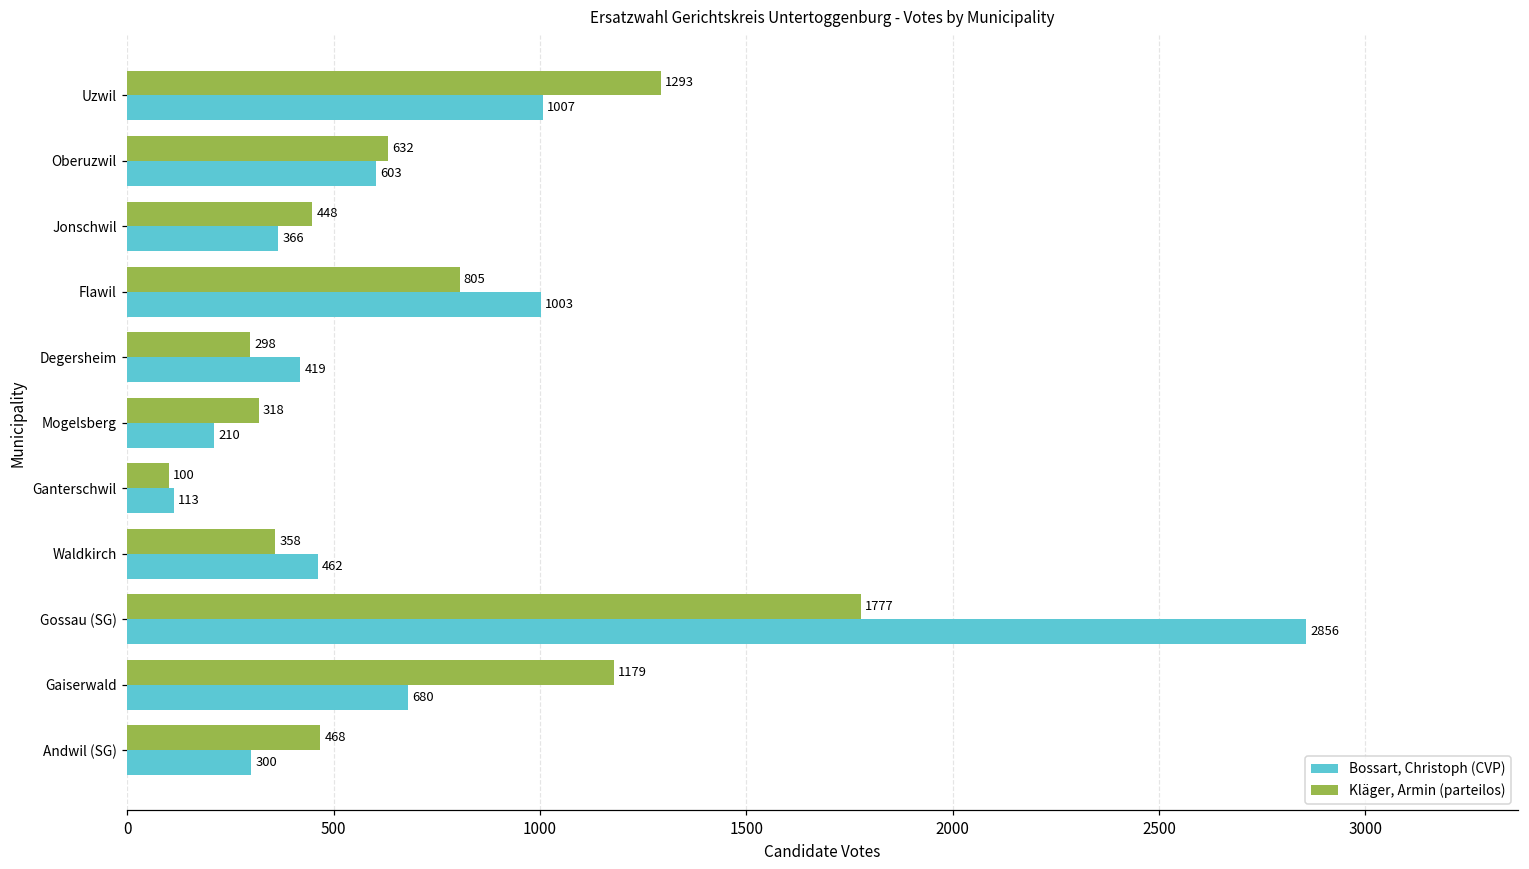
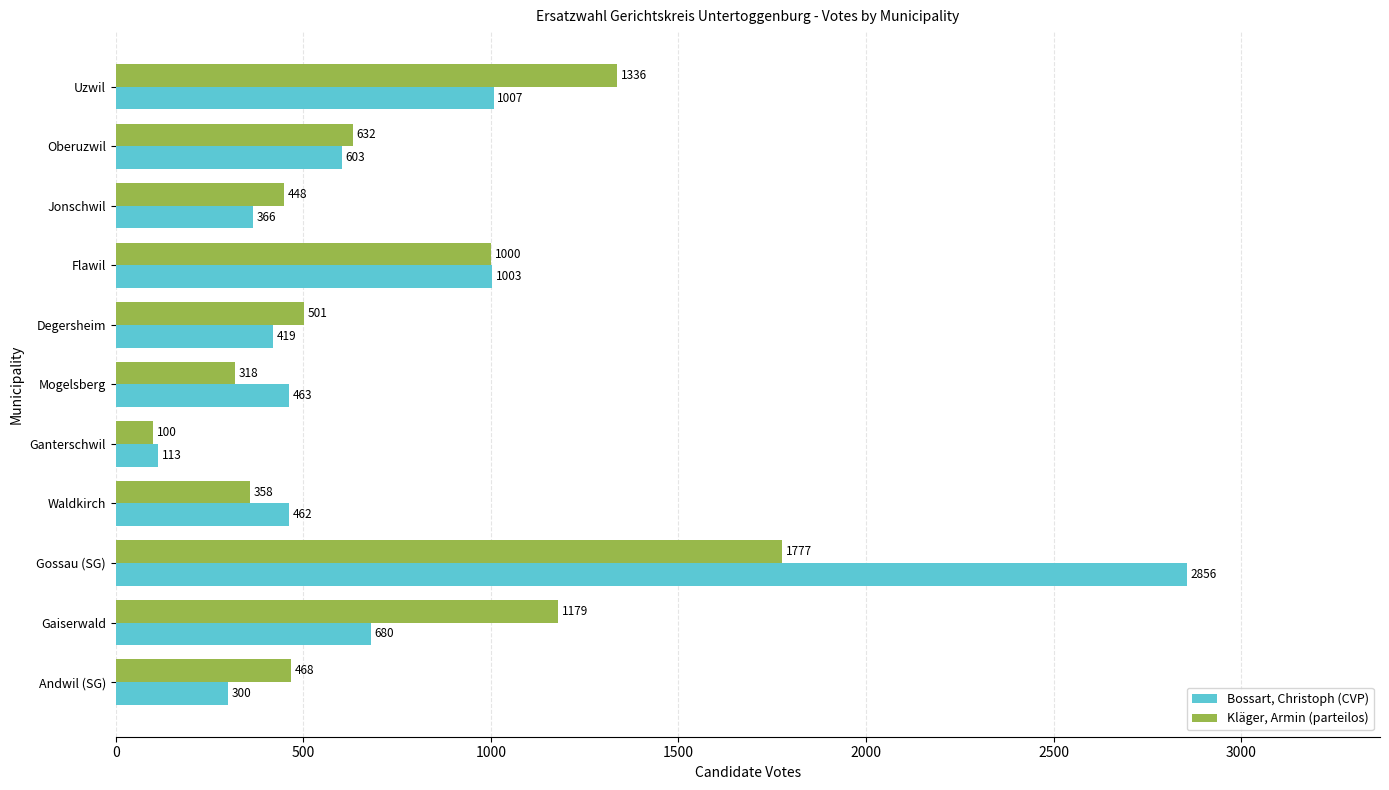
  {
    "Bossart, Christoph (CVP)": {
      "Uzwil": 1007,
      "Oberuzwil": 603,
      "Jonschwil": 366,
      "Flawil": 1003,
      "Degersheim": 419,
-     "Mogelsberg": 210,
+     "Mogelsberg": 463,
      "Ganterschwil": 113,
      "Waldkirch": 462,
      "Gossau (SG)": 2856,
      "Gaiserwald": 680,
      "Andwil (SG)": 300
    },
    "Kläger, Armin (parteilos)": {
-     "Uzwil": 1293,
+     "Uzwil": 1336,
      "Oberuzwil": 632,
      "Jonschwil": 448,
-     "Flawil": 805,
-     "Degersheim": 298,
+     "Flawil": 1000,
+     "Degersheim": 501,
      "Mogelsberg": 318,
      "Ganterschwil": 100,
      "Waldkirch": 358,
      "Gossau (SG)": 1777,
      "Gaiserwald": 1179,
      "Andwil (SG)": 468
    }
  }
